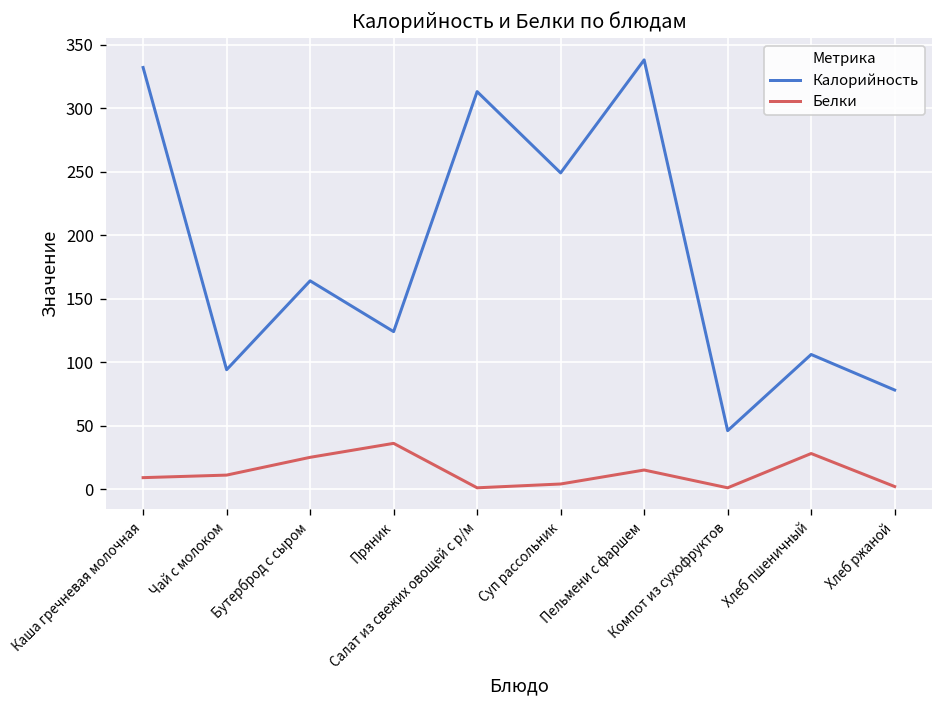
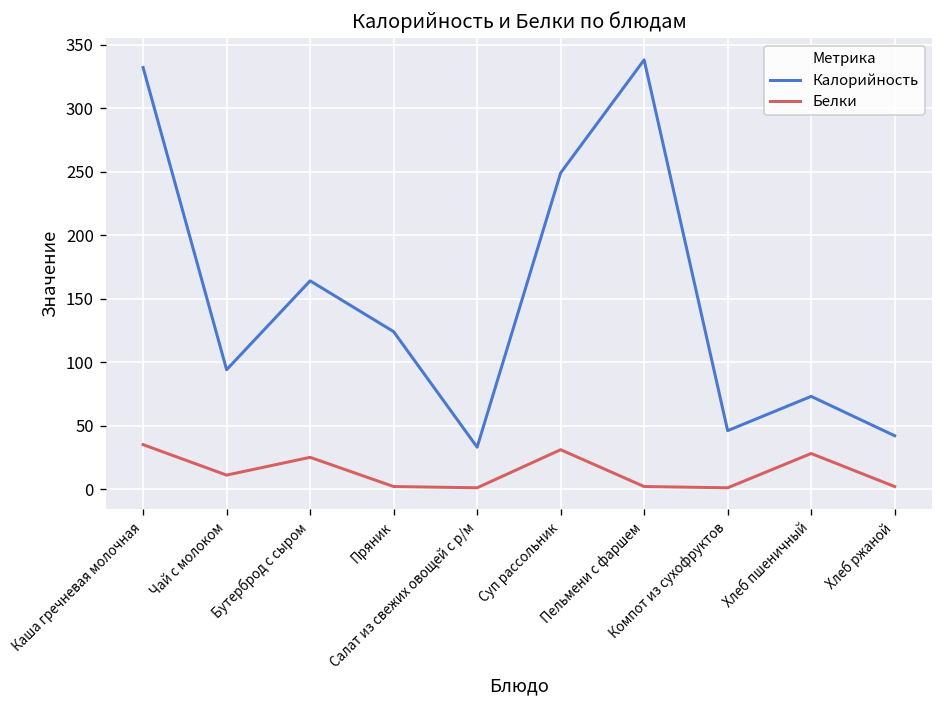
  {
    "Калорийность": {
      "Каша гречневая молочная": 332,
      "Чай с молоком": 94,
      "Бутерброд с сыром": 164,
      "Пряник": 124,
-     "Салат из свежих овощей с р/м": 313,
+     "Салат из свежих овощей с р/м": 33,
      "Суп рассольник": 249,
      "Пельмени с фаршем": 338,
      "Компот из сухофруктов": 46,
-     "Хлеб пшеничный": 106,
-     "Хлеб ржаной": 78
+     "Хлеб пшеничный": 73,
+     "Хлеб ржаной": 42
    },
    "Белки": {
-     "Каша гречневая молочная": 9,
+     "Каша гречневая молочная": 35,
      "Чай с молоком": 11,
      "Бутерброд с сыром": 25,
-     "Пряник": 36,
+     "Пряник": 2,
      "Салат из свежих овощей с р/м": 1,
-     "Суп рассольник": 4,
-     "Пельмени с фаршем": 15,
+     "Суп рассольник": 31,
+     "Пельмени с фаршем": 2,
      "Компот из сухофруктов": 1,
      "Хлеб пшеничный": 28,
      "Хлеб ржаной": 2
    }
  }
